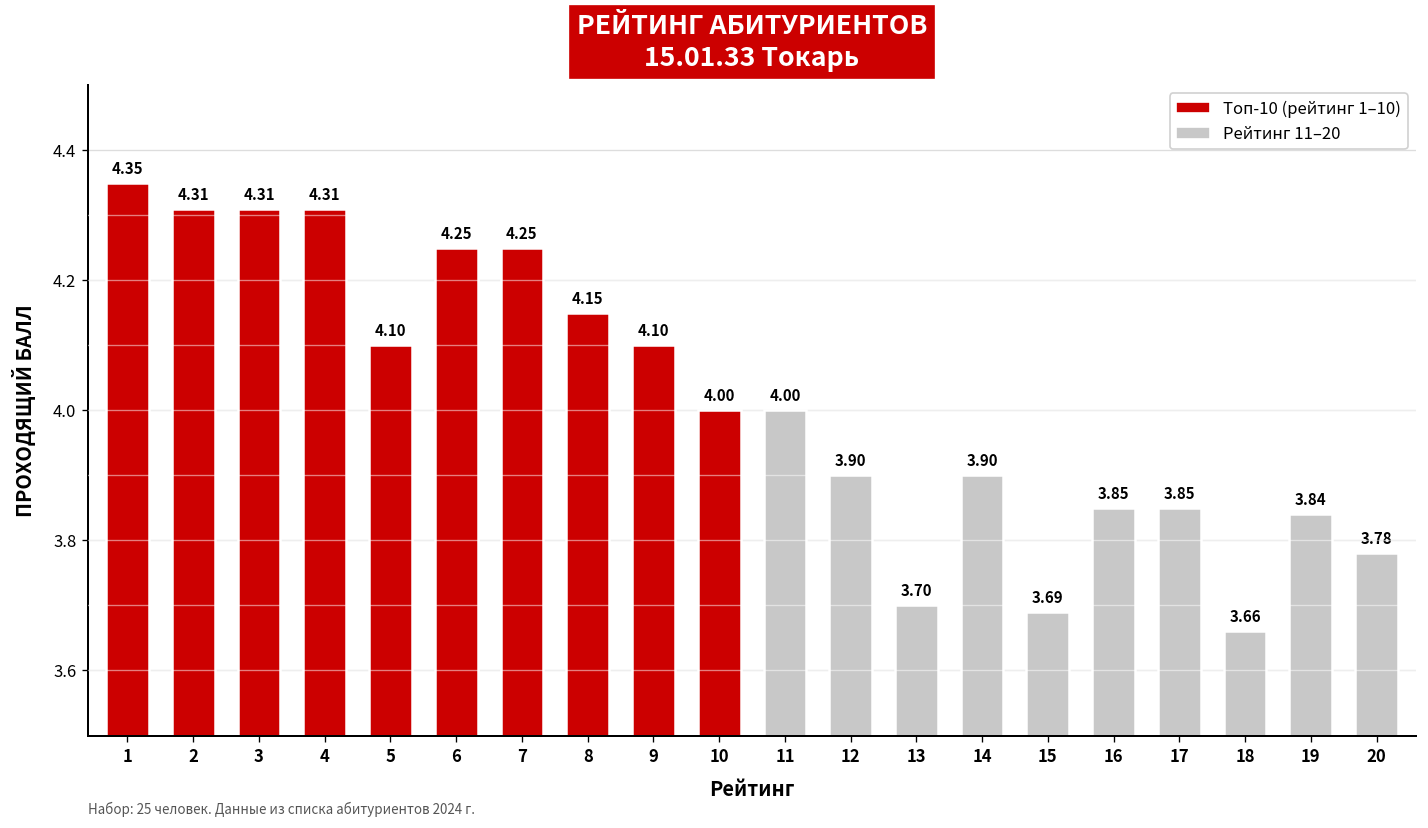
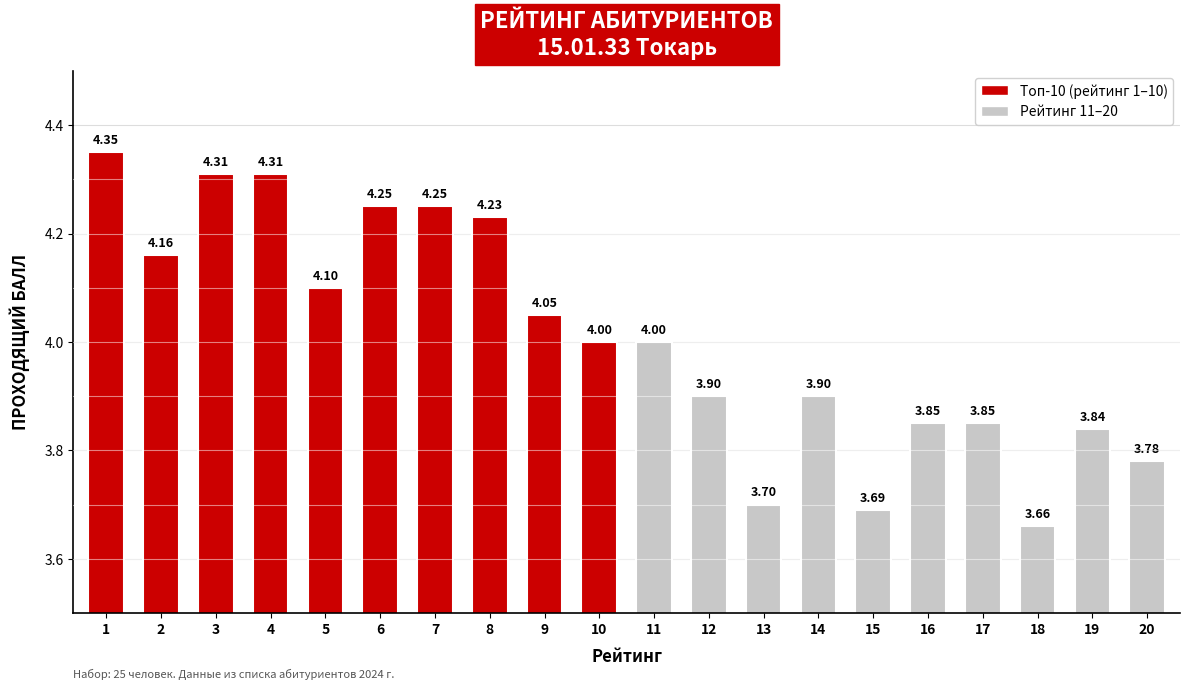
  {
    "1": 4.35,
-   "2": 4.31,
+   "2": 4.16,
    "3": 4.31,
    "4": 4.31,
    "5": 4.10,
    "6": 4.25,
    "7": 4.25,
-   "8": 4.15,
-   "9": 4.10,
+   "8": 4.23,
+   "9": 4.05,
    "10": 4.00,
    "11": 4.00,
    "12": 3.90,
    "13": 3.70,
    "14": 3.90,
    "15": 3.69,
    "16": 3.85,
    "17": 3.85,
    "18": 3.66,
    "19": 3.84,
    "20": 3.78
  }
